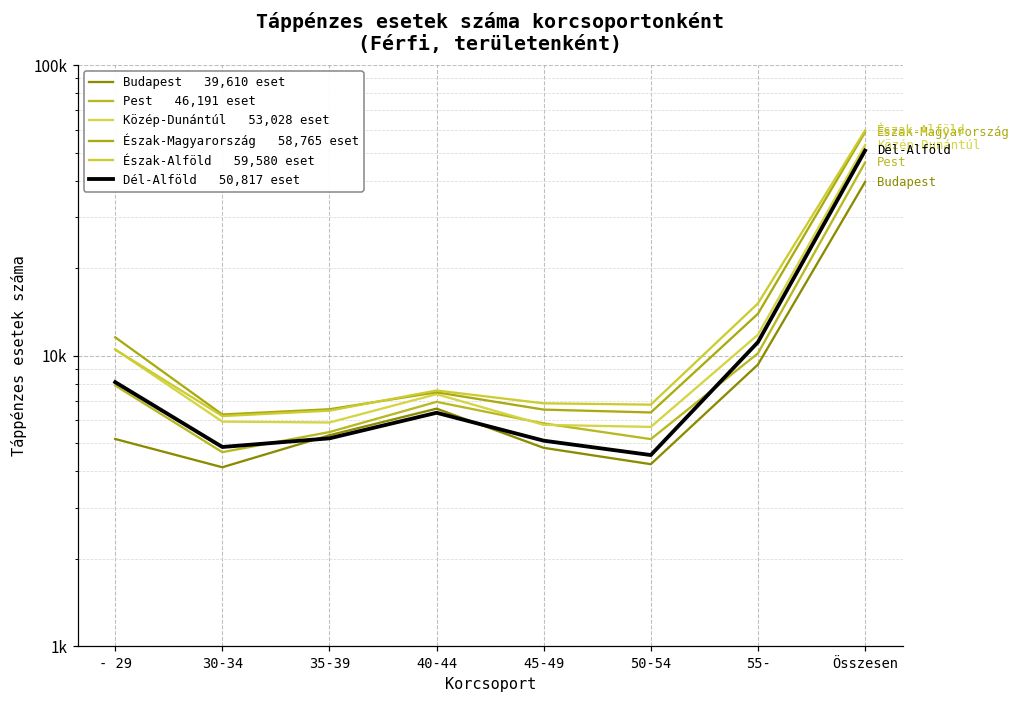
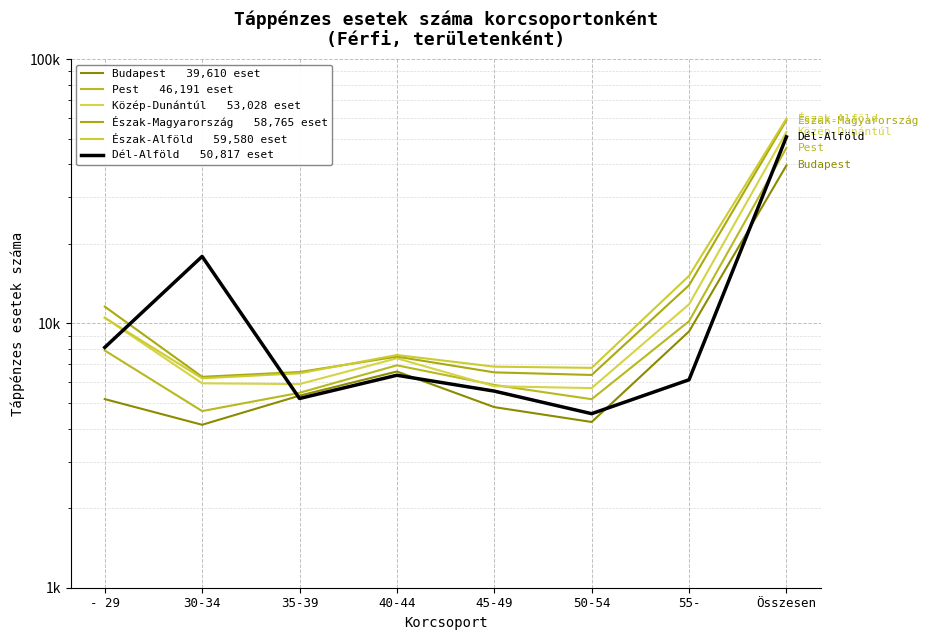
  {
    "Dél-Alföld 50,817 eset": {
      "- 29": 8100,
-     "30-34": 4900,
+     "30-34": 18000,
      "35-39": 5200,
      "40-44": 6400,
-     "45-49": 5100,
+     "45-49": 5500,
      "50-54": 4600,
-     "55-": 11100,
+     "55-": 6100,
      "Összesen": 51000
    }
  }
